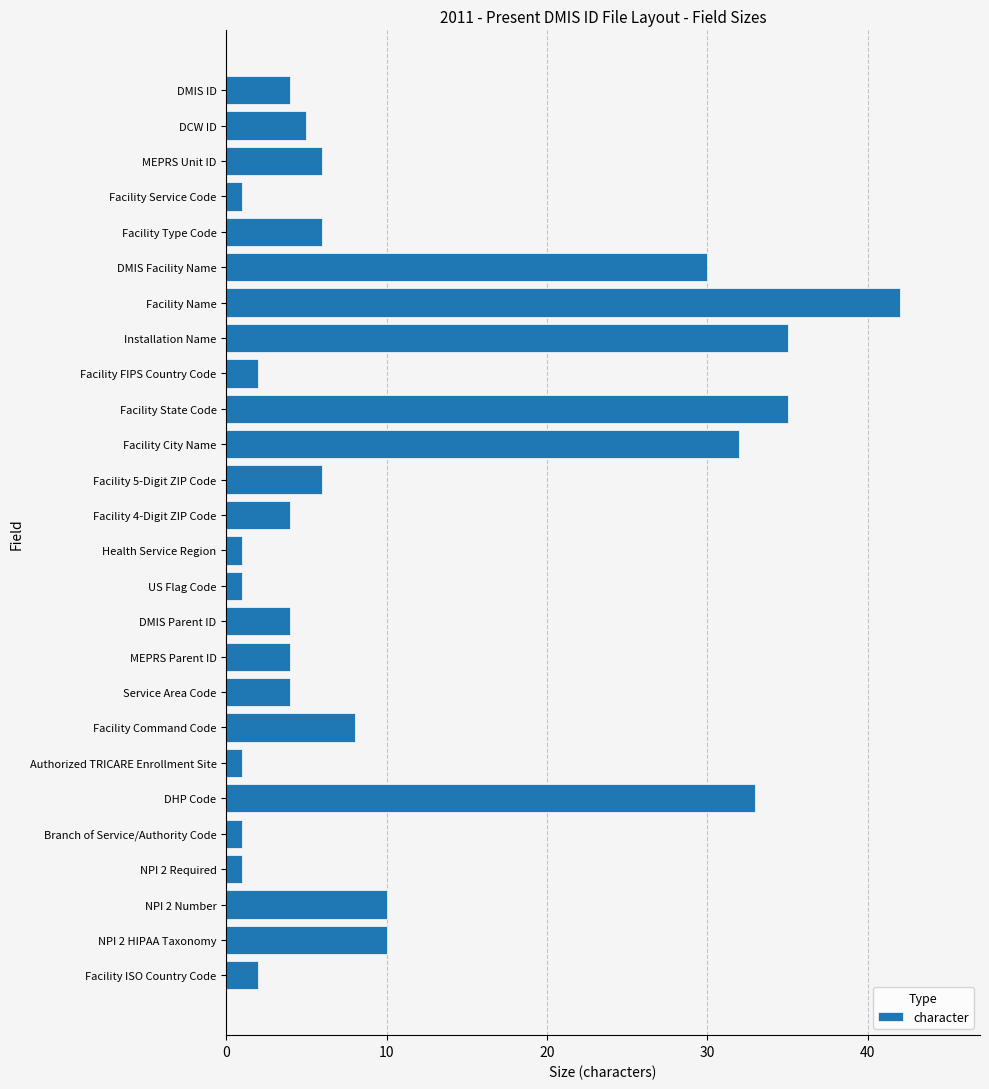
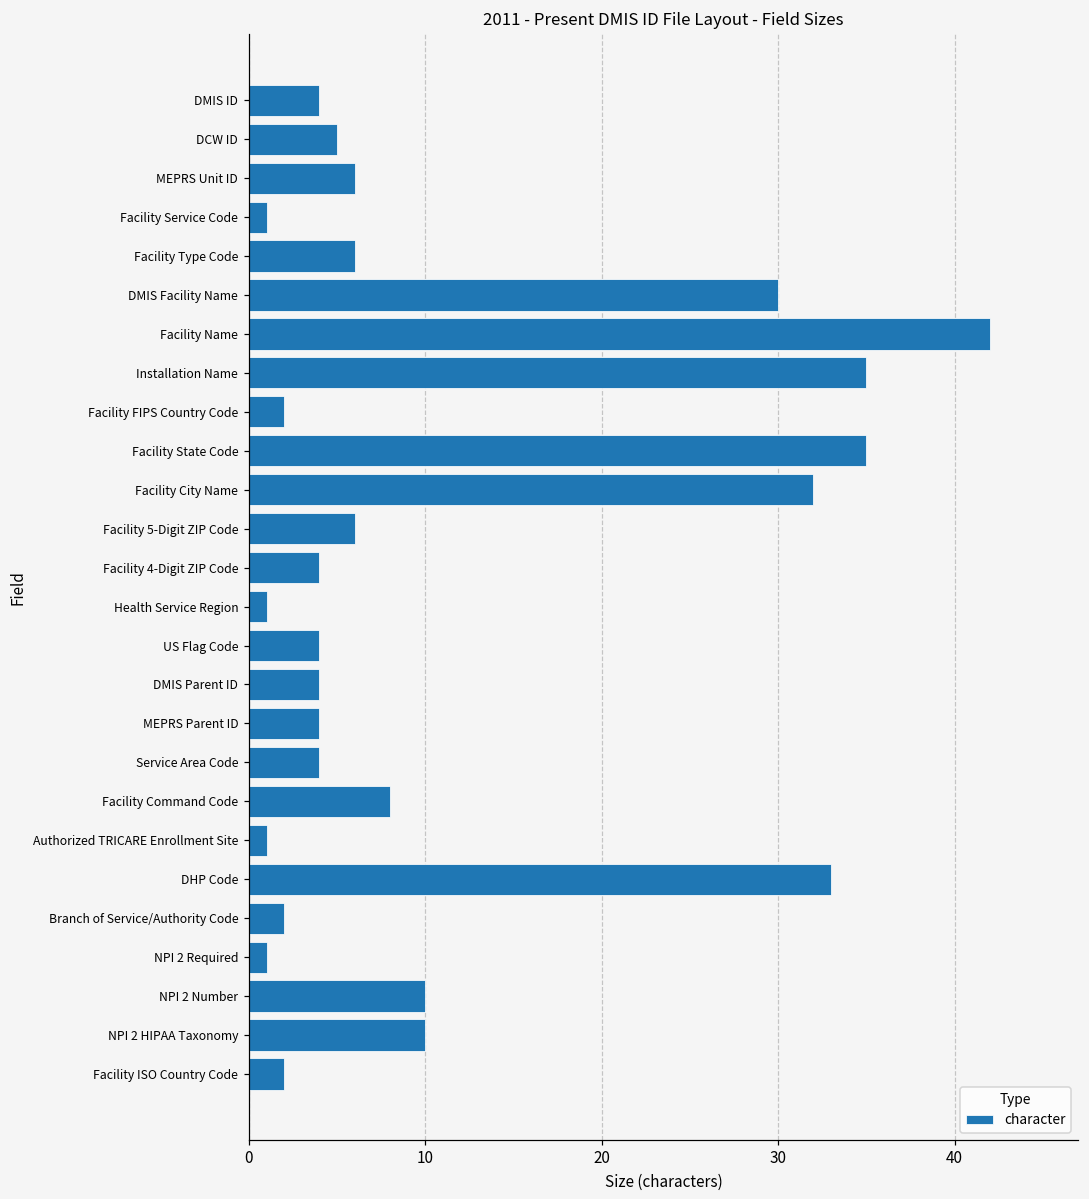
  {
    "DMIS ID": 4,
    "DCW ID": 5,
    "MEPRS Unit ID": 6,
    "Facility Service Code": 1,
    "Facility Type Code": 6,
    "DMIS Facility Name": 30,
    "Facility Name": 42,
    "Installation Name": 35,
    "Facility FIPS Country Code": 2,
    "Facility State Code": 35,
    "Facility City Name": 32,
    "Facility 5-Digit ZIP Code": 6,
    "Facility 4-Digit ZIP Code": 4,
    "Health Service Region": 1,
-   "US Flag Code": 1,
+   "US Flag Code": 4,
    "DMIS Parent ID": 4,
    "MEPRS Parent ID": 4,
    "Service Area Code": 4,
    "Facility Command Code": 8,
    "Authorized TRICARE Enrollment Site": 1,
    "DHP Code": 33,
-   "Branch of Service/Authority Code": 1,
+   "Branch of Service/Authority Code": 2,
    "NPI 2 Required": 1,
    "NPI 2 Number": 10,
    "NPI 2 HIPAA Taxonomy": 10,
    "Facility ISO Country Code": 2
  }
